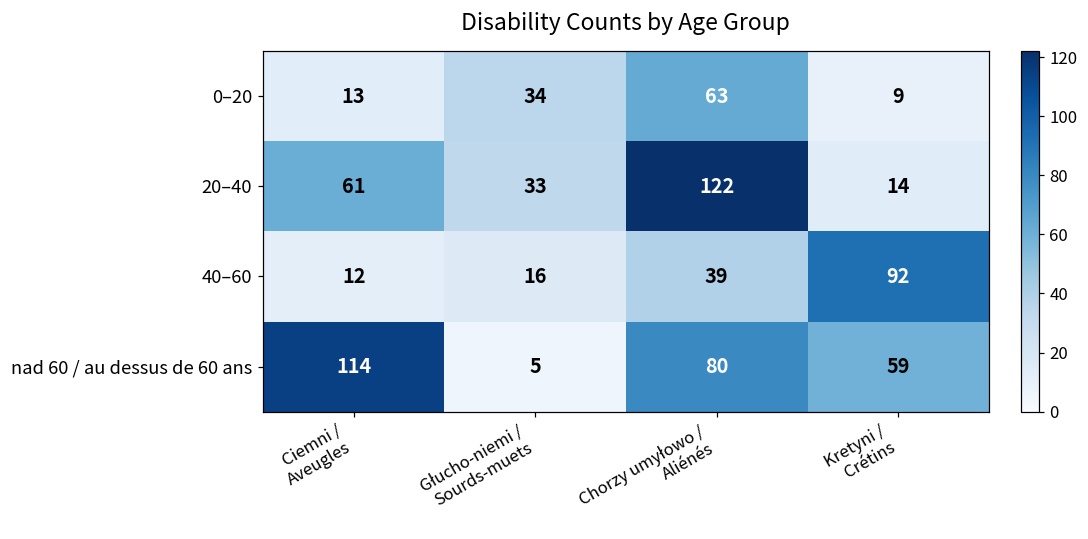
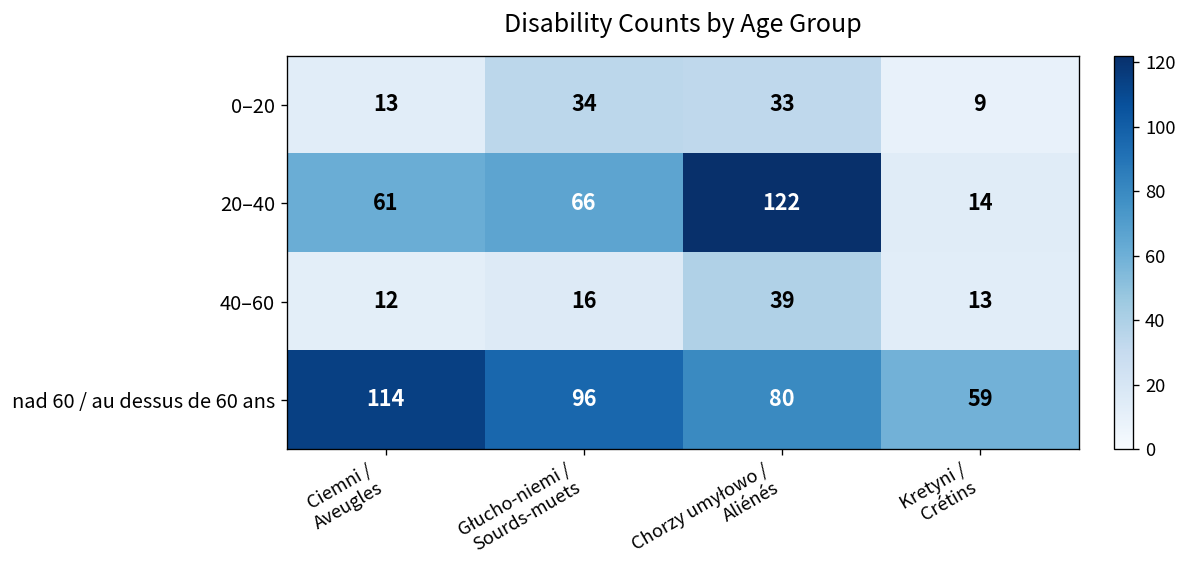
  {
    "0–20": {
      "Ciemni / Aveugles": 13,
      "Głucho-niemi / Sourds-muets": 34,
-     "Chorzy umyłowo / Aliénés": 63,
+     "Chorzy umyłowo / Aliénés": 33,
      "Kretyni / Crétins": 9
    },
    "20–40": {
      "Ciemni / Aveugles": 61,
-     "Głucho-niemi / Sourds-muets": 33,
+     "Głucho-niemi / Sourds-muets": 66,
      "Chorzy umyłowo / Aliénés": 122,
      "Kretyni / Crétins": 14
    },
    "40–60": {
      "Ciemni / Aveugles": 12,
      "Głucho-niemi / Sourds-muets": 16,
      "Chorzy umyłowo / Aliénés": 39,
-     "Kretyni / Crétins": 92
+     "Kretyni / Crétins": 13
    },
    "nad 60 / au dessus de 60 ans": {
      "Ciemni / Aveugles": 114,
-     "Głucho-niemi / Sourds-muets": 5,
+     "Głucho-niemi / Sourds-muets": 96,
      "Chorzy umyłowo / Aliénés": 80,
      "Kretyni / Crétins": 59
    }
  }
